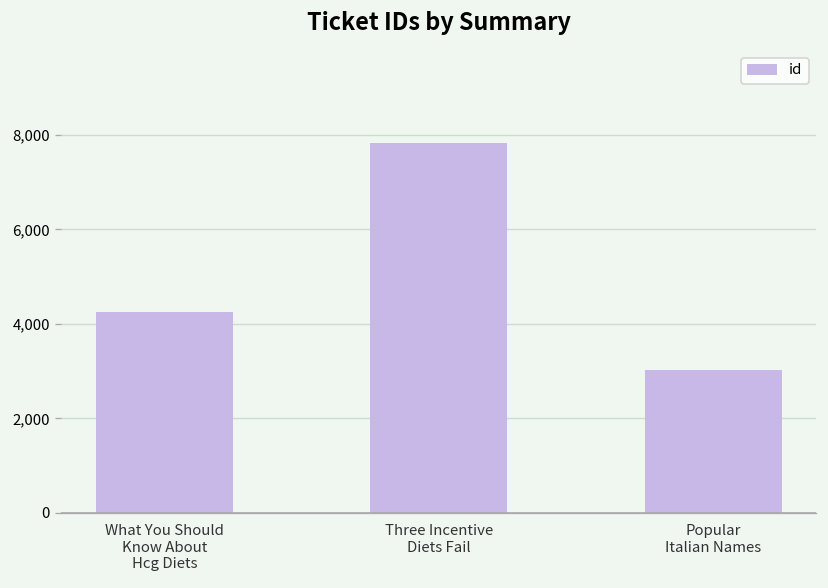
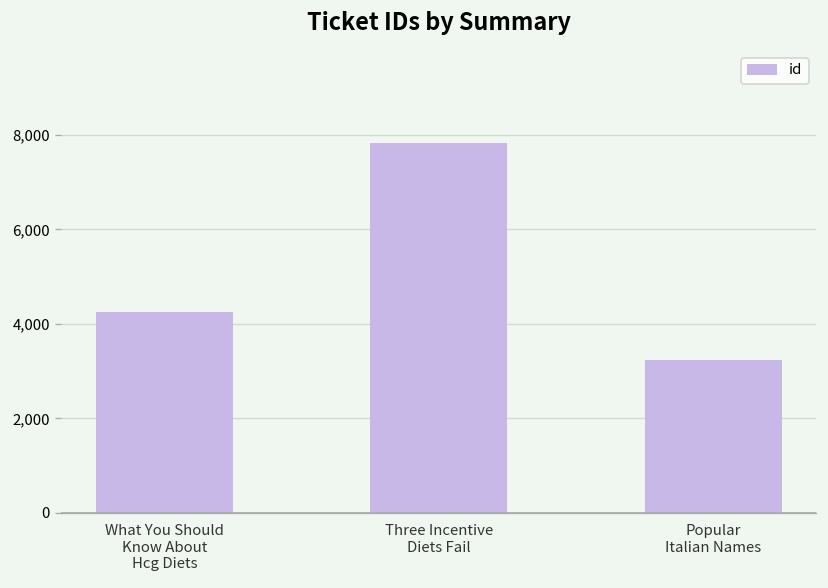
  {
    "What You Should Know About Hcg Diets": "4,300",
    "Three Incentive Diets Fail": "7,800",
-   "Popular Italian Names": "3,000"
+   "Popular Italian Names": "3,200"
  }
